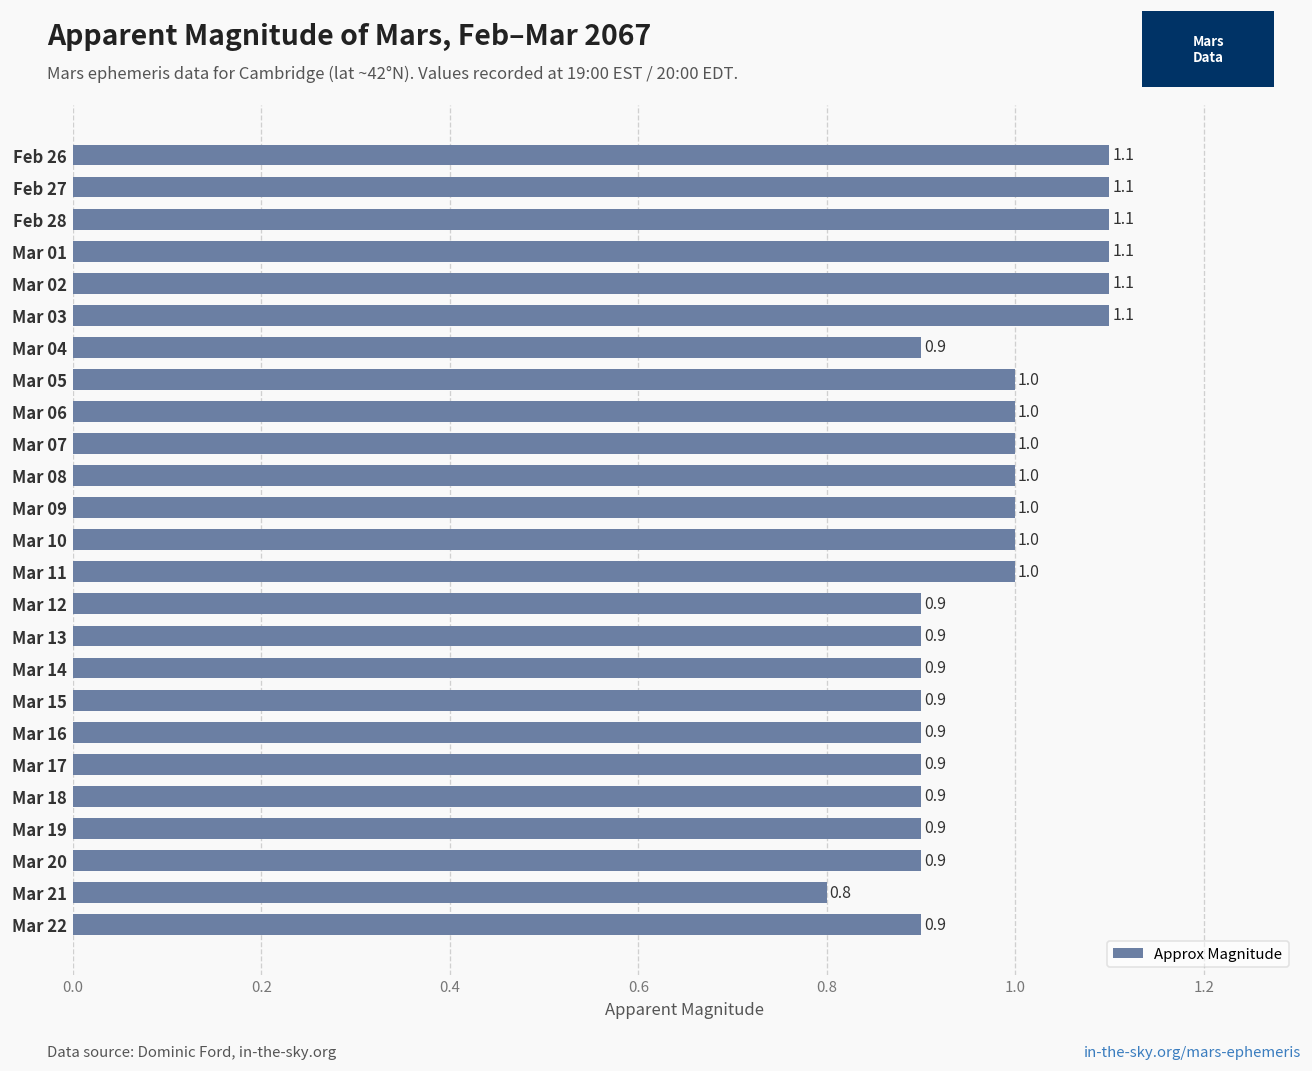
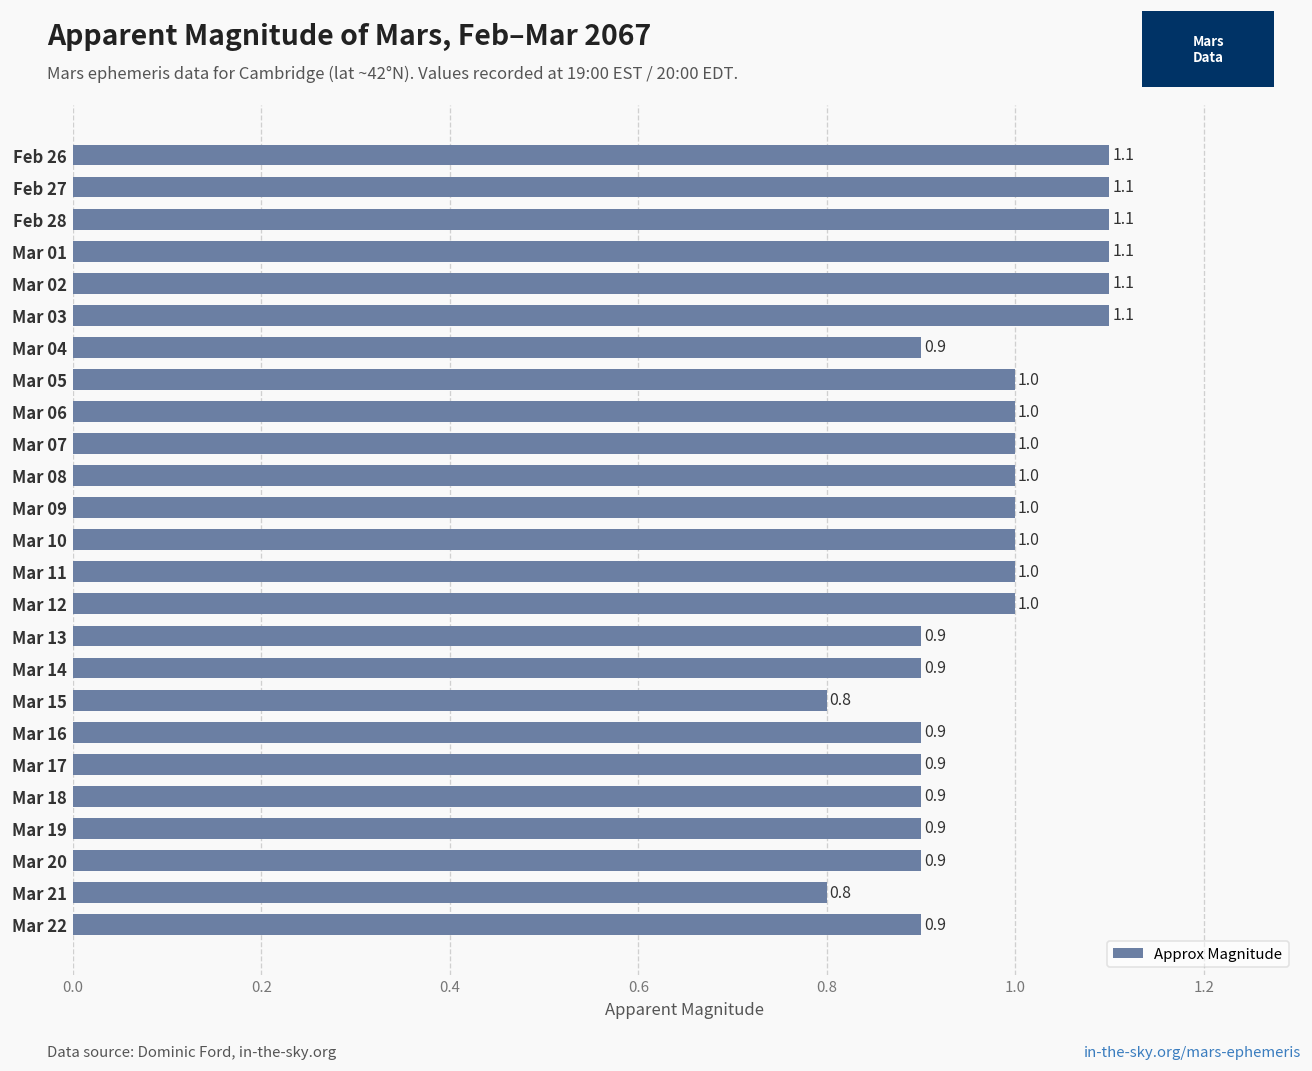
  {
    "Feb 26": 1.1,
    "Feb 27": 1.1,
    "Feb 28": 1.1,
    "Mar 01": 1.1,
    "Mar 02": 1.1,
    "Mar 03": 1.1,
    "Mar 04": 0.9,
    "Mar 05": 1.0,
    "Mar 06": 1.0,
    "Mar 07": 1.0,
    "Mar 08": 1.0,
    "Mar 09": 1.0,
    "Mar 10": 1.0,
    "Mar 11": 1.0,
-   "Mar 12": 0.9,
+   "Mar 12": 1.0,
    "Mar 13": 0.9,
    "Mar 14": 0.9,
-   "Mar 15": 0.9,
+   "Mar 15": 0.8,
    "Mar 16": 0.9,
    "Mar 17": 0.9,
    "Mar 18": 0.9,
    "Mar 19": 0.9,
    "Mar 20": 0.9,
    "Mar 21": 0.8,
    "Mar 22": 0.9
  }
